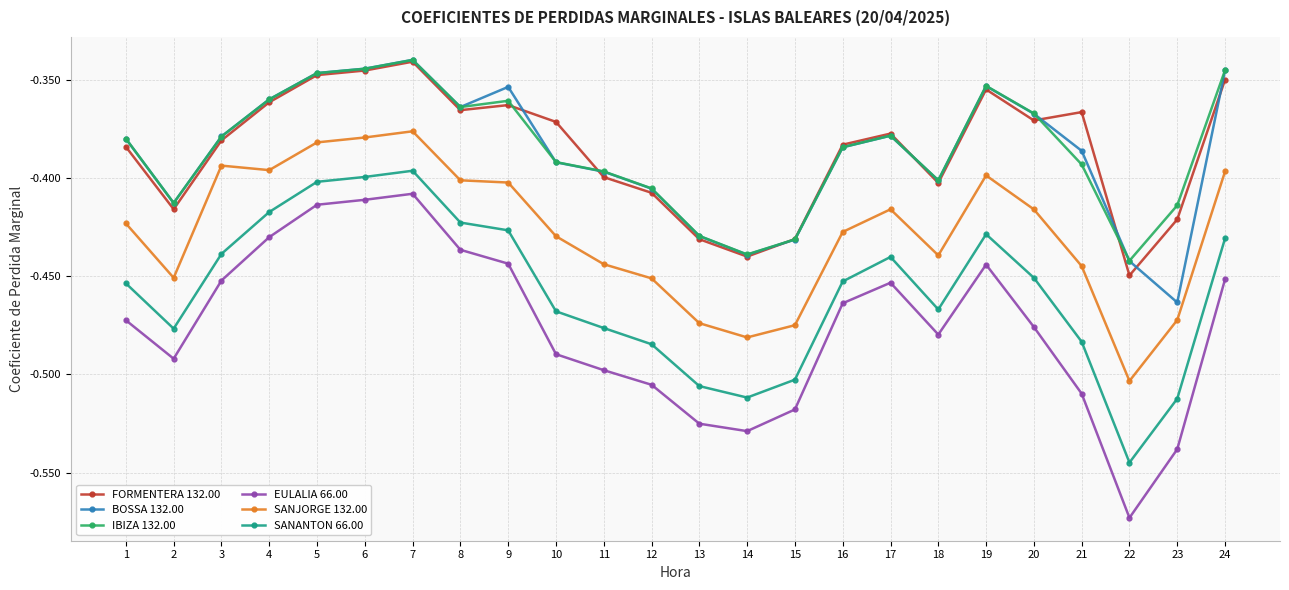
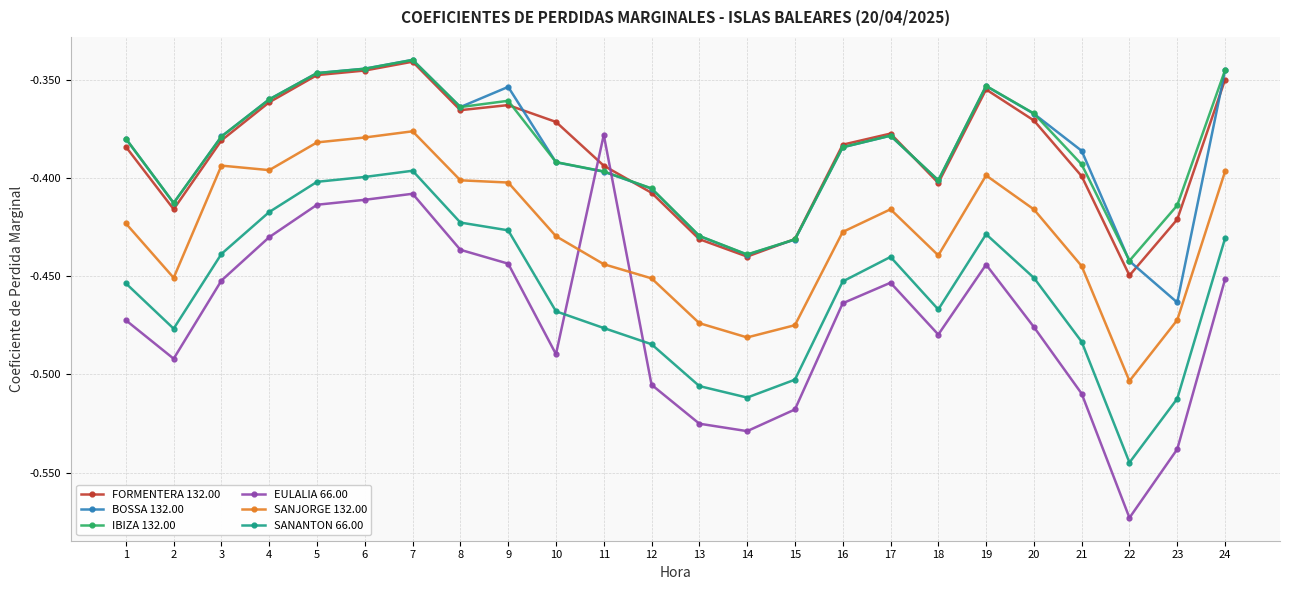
  {
    "FORMENTERA 132.00": {
      "1": -0.384,
      "2": -0.416,
      "3": -0.381,
      "4": -0.361,
      "8": -0.365,
      "9": -0.363,
      "10": -0.371,
-     "11": -0.400,
+     "11": -0.394,
      "12": -0.407,
      "13": -0.431,
      "19": -0.355,
      "20": -0.371,
-     "21": -0.366,
+     "21": -0.399,
      "22": -0.450,
      "23": -0.421,
      "24": -0.350
    },
    "BOSSA 132.00": {
      "9": -0.354,
      "21": -0.386,
      "23": -0.463
    },
    "EULALIA 66.00": {
      "1": -0.472,
      "2": -0.492,
      "3": -0.452,
      "4": -0.430,
      "5": -0.414,
      "6": -0.411,
      "7": -0.408,
      "8": -0.437,
      "9": -0.444,
      "10": -0.490,
-     "11": -0.498,
+     "11": -0.378,
      "12": -0.505,
      "13": -0.525,
      "14": -0.529,
      "15": -0.518,
      "16": -0.464,
      "17": -0.453,
      "18": -0.480,
      "19": -0.444,
      "20": -0.476,
      "21": -0.510,
      "22": -0.573,
      "23": -0.538,
      "24": -0.452
    },
    "SANJORGE 132.00": {
      "1": -0.423,
      "2": -0.451,
      "3": -0.394,
      "4": -0.396,
      "5": -0.382,
      "6": -0.379,
      "7": -0.376,
      "8": -0.401,
      "9": -0.402,
      "10": -0.430,
      "11": -0.444,
      "12": -0.451,
      "13": -0.474,
      "14": -0.481,
      "15": -0.475,
      "16": -0.427,
      "17": -0.416,
      "18": -0.439,
      "19": -0.399,
      "20": -0.416,
      "21": -0.445,
      "22": -0.503,
      "23": -0.472,
      "24": -0.397
    }
  }
